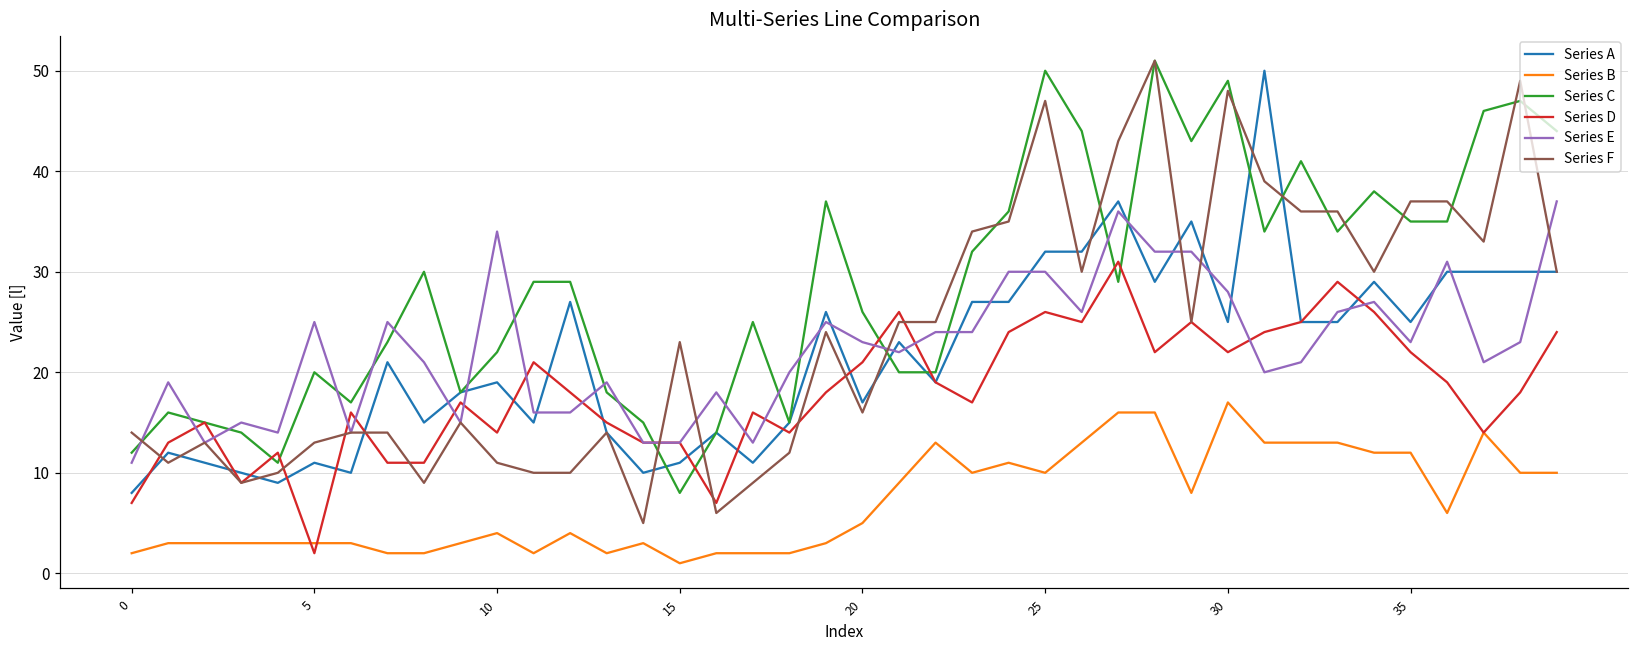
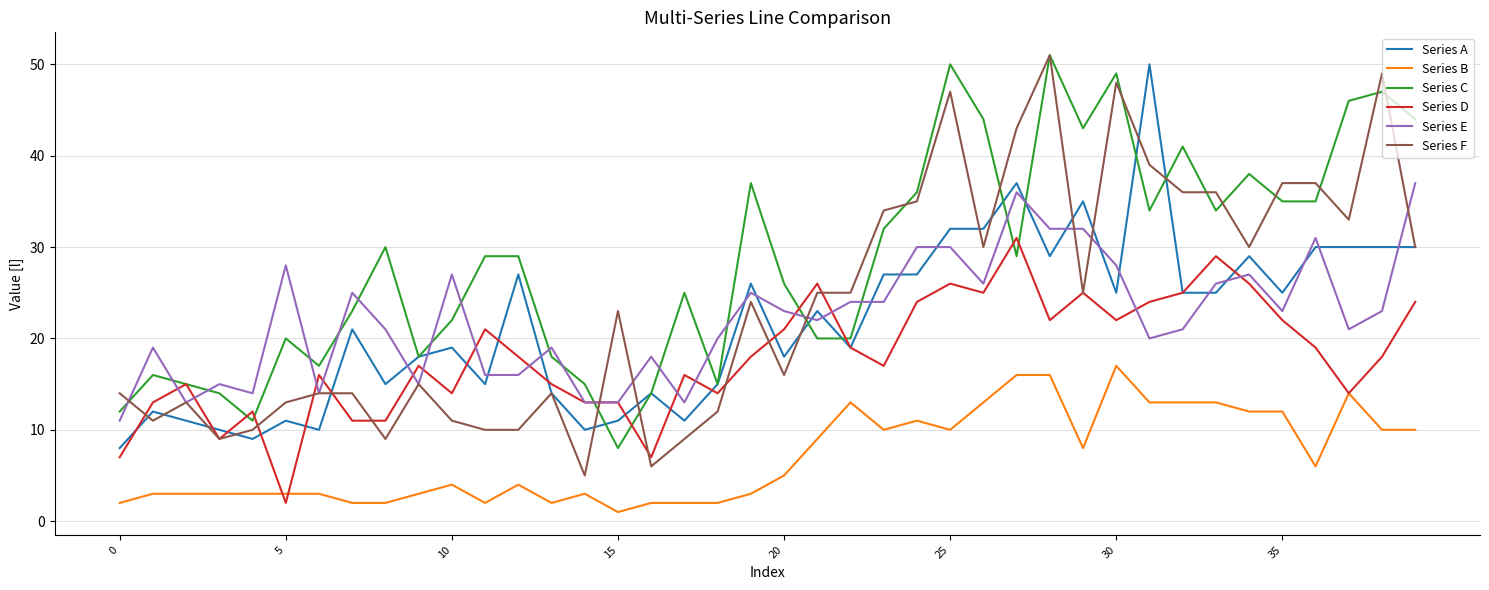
  {
    "Series A": {
      "0": 8,
      "5": 11,
      "10": 19,
      "15": 11,
-     "20": 17,
+     "20": 18,
      "25": 32,
      "30": 25,
      "35": 25
    },
    "Series B": {
      "0": 2,
      "5": 3,
      "10": 4,
      "15": 1,
      "20": 5,
      "25": 10,
      "30": 17,
      "35": 12
    },
    "Series C": {
      "0": 12,
      "5": 20,
      "10": 22,
      "15": 8,
      "20": 26,
      "25": 50,
      "30": 49,
      "35": 35
    },
    "Series D": {
      "0": 7,
      "5": 2,
      "10": 14,
      "20": 21,
      "25": 26,
      "30": 22,
      "35": 22
    },
    "Series E": {
      "0": 11,
-     "5": 25,
-     "10": 34,
+     "5": 28,
+     "10": 27,
      "20": 23,
      "25": 30,
      "30": 28,
      "35": 23
    },
    "Series F": {
      "0": 14,
      "5": 13,
      "10": 11,
      "15": 23,
      "20": 16,
      "25": 47,
      "30": 48,
      "35": 37
    }
  }
